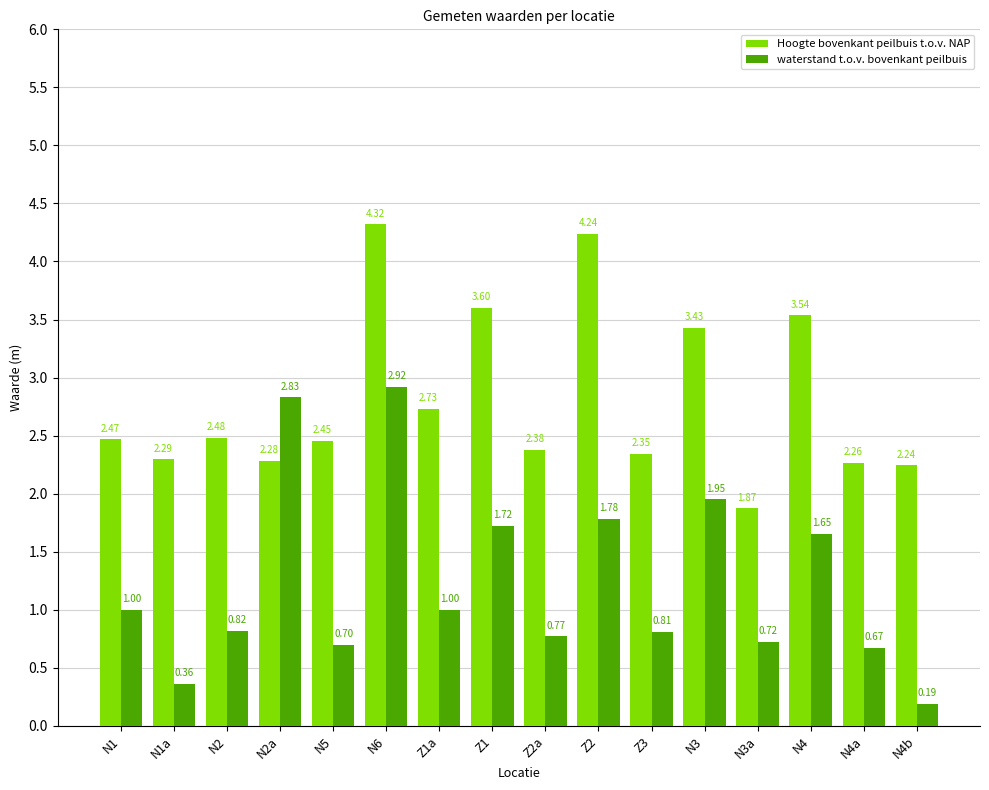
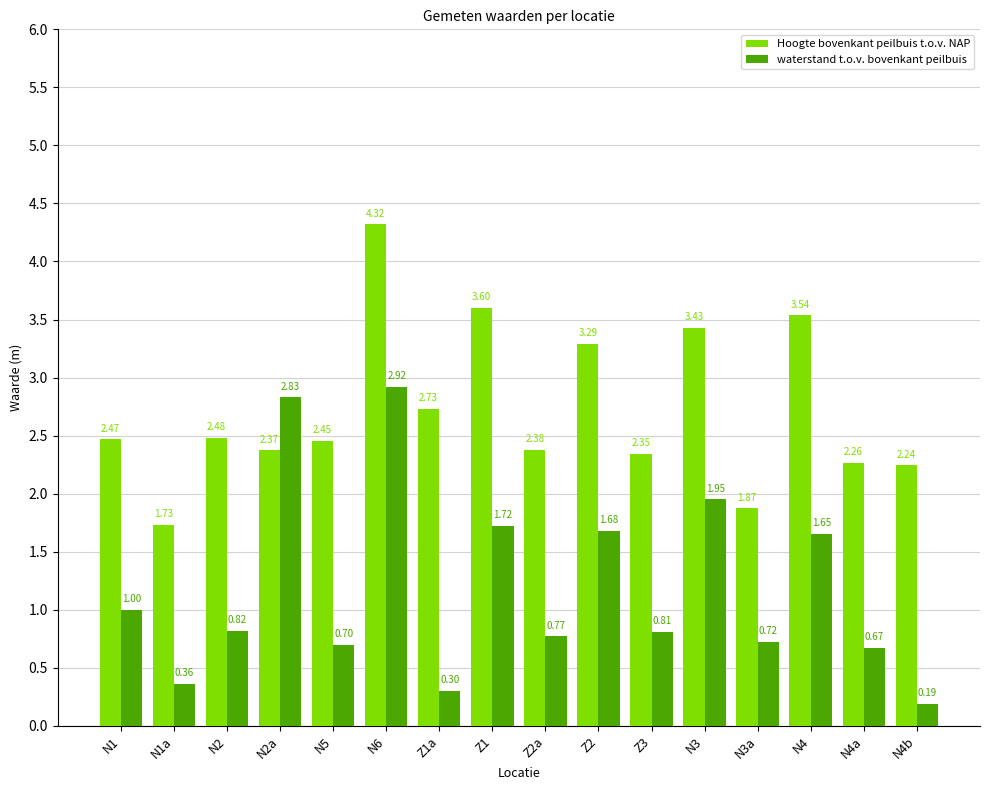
  {
    "Hoogte bovenkant peilbuis t.o.v. NAP": {
      "N1": 2.47,
-     "N1a": 2.29,
+     "N1a": 1.73,
      "N2": 2.48,
-     "N2a": 2.28,
+     "N2a": 2.37,
      "N5": 2.45,
      "N6": 4.32,
      "Z1a": 2.73,
      "Z1": 3.60,
      "Z2a": 2.38,
-     "Z2": 4.24,
+     "Z2": 3.29,
      "Z3": 2.35,
      "N3": 3.43,
      "N3a": 1.87,
      "N4": 3.54,
      "N4a": 2.26,
      "N4b": 2.24
    },
    "waterstand t.o.v. bovenkant peilbuis": {
      "N1": 1.00,
      "N1a": 0.36,
      "N2": 0.82,
      "N2a": 2.83,
      "N5": 0.70,
      "N6": 2.92,
-     "Z1a": 1.00,
+     "Z1a": 0.30,
      "Z1": 1.72,
      "Z2a": 0.77,
-     "Z2": 1.78,
+     "Z2": 1.68,
      "Z3": 0.81,
      "N3": 1.95,
      "N3a": 0.72,
      "N4": 1.65,
      "N4a": 0.67,
      "N4b": 0.19
    }
  }
